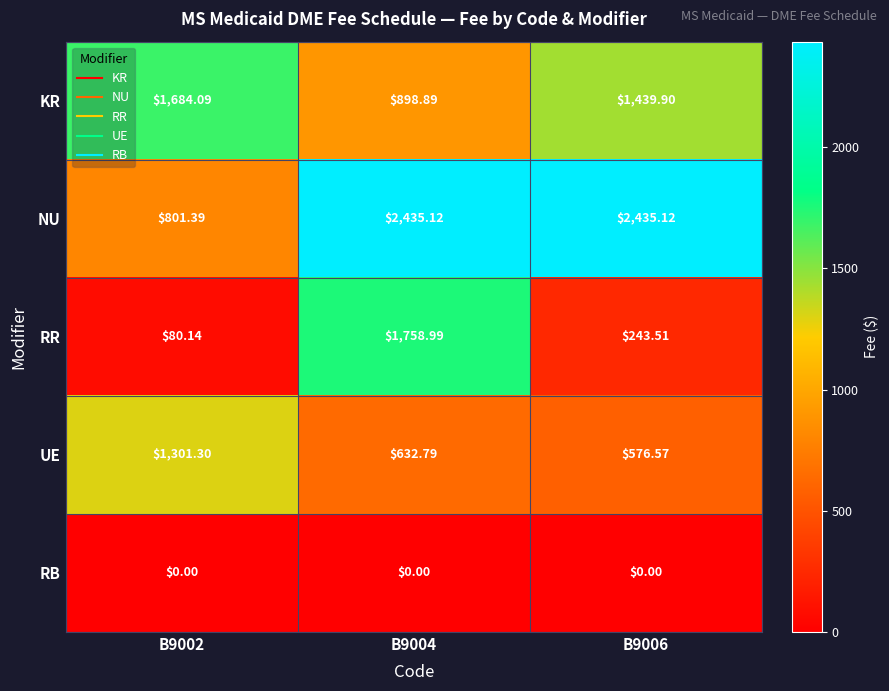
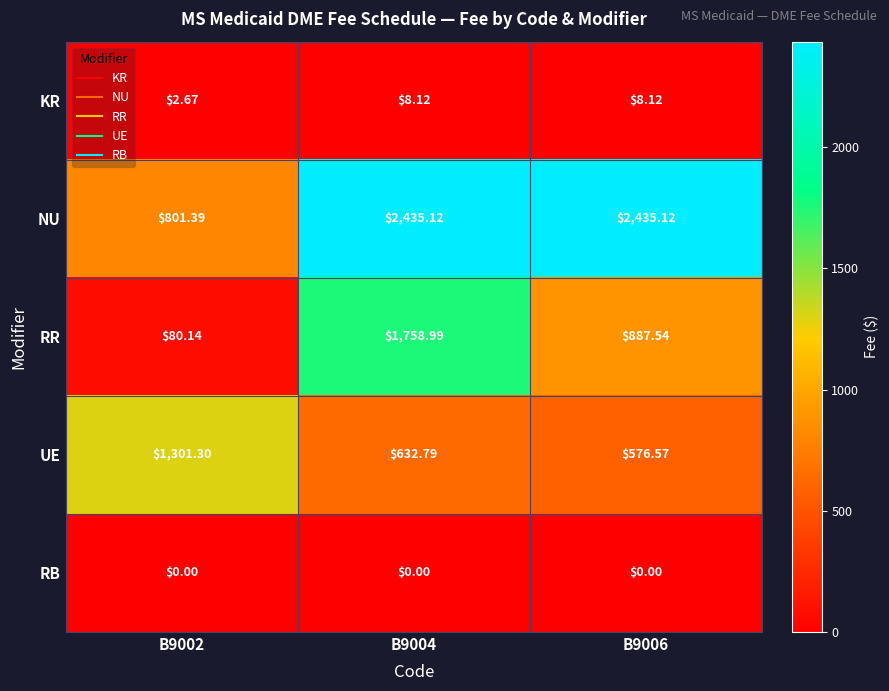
  {
    "KR": {
-     "B9002": "$1,684.09",
-     "B9004": "$898.89",
-     "B9006": "$1,439.90"
+     "B9002": "$2.67",
+     "B9004": "$8.12",
+     "B9006": "$8.12"
    },
    "NU": {
      "B9002": "$801.39",
      "B9004": "$2,435.12",
      "B9006": "$2,435.12"
    },
    "RR": {
      "B9002": "$80.14",
      "B9004": "$1,758.99",
-     "B9006": "$243.51"
+     "B9006": "$887.54"
    },
    "UE": {
      "B9002": "$1,301.30",
      "B9004": "$632.79",
      "B9006": "$576.57"
    },
    "RB": {
      "B9002": "$0.00",
      "B9004": "$0.00",
      "B9006": "$0.00"
    }
  }
